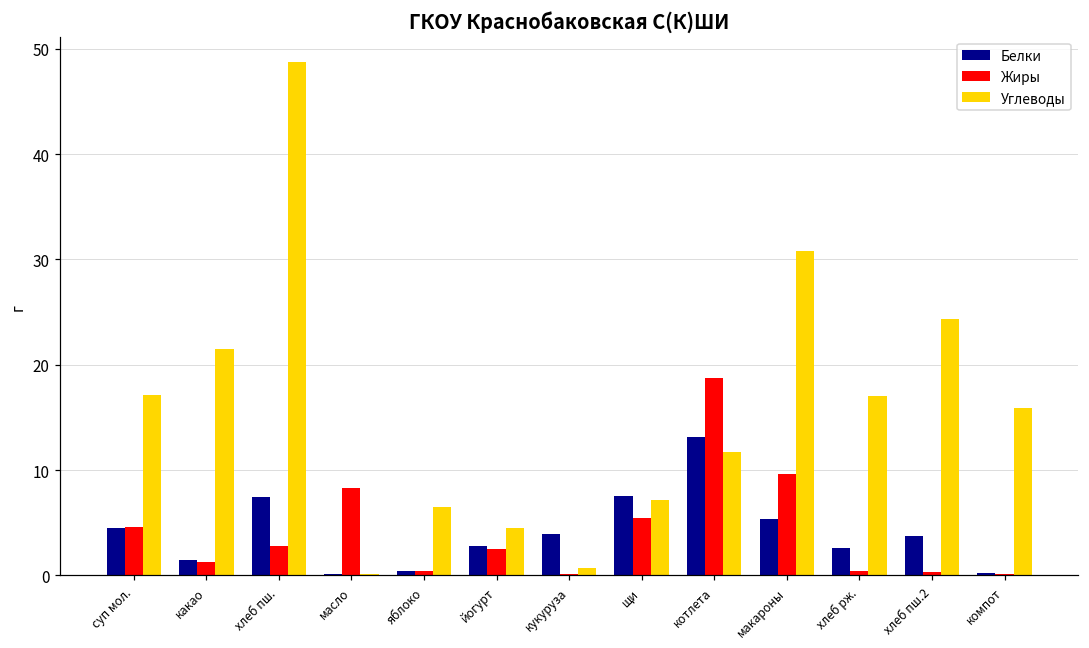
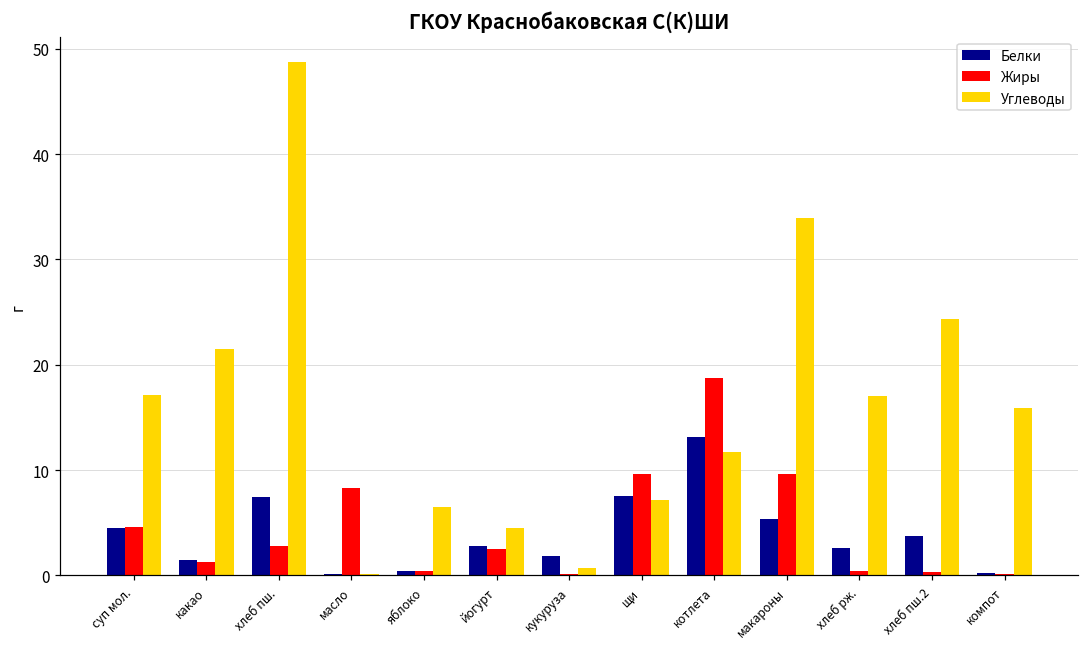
  {
    "Белки": {
      "суп мол.": 5,
      "какао": 2,
      "хлеб пш.": 7,
      "яблоко": 0,
      "йогурт": 3,
-     "кукуруза": 4,
+     "кукуруза": 2,
      "щи": 8,
      "котлета": 13,
      "макароны": 5,
      "хлеб рж.": 3,
      "хлеб пш.2": 4
    },
    "Жиры": {
      "суп мол.": 5,
      "какао": 1,
      "хлеб пш.": 3,
      "масло": 8,
      "яблоко": 0,
      "йогурт": 3,
-     "щи": 6,
+     "щи": 10,
      "котлета": 19,
      "макароны": 10,
      "хлеб рж.": 0,
      "хлеб пш.2": 0
    },
    "Углеводы": {
      "суп мол.": 17,
      "какао": 22,
      "хлеб пш.": 49,
      "яблоко": 7,
      "йогурт": 5,
      "кукуруза": 1,
      "щи": 7,
      "котлета": 12,
-     "макароны": 31,
+     "макароны": 34,
      "хлеб рж.": 17,
      "хлеб пш.2": 24,
      "компот": 16
    }
  }
